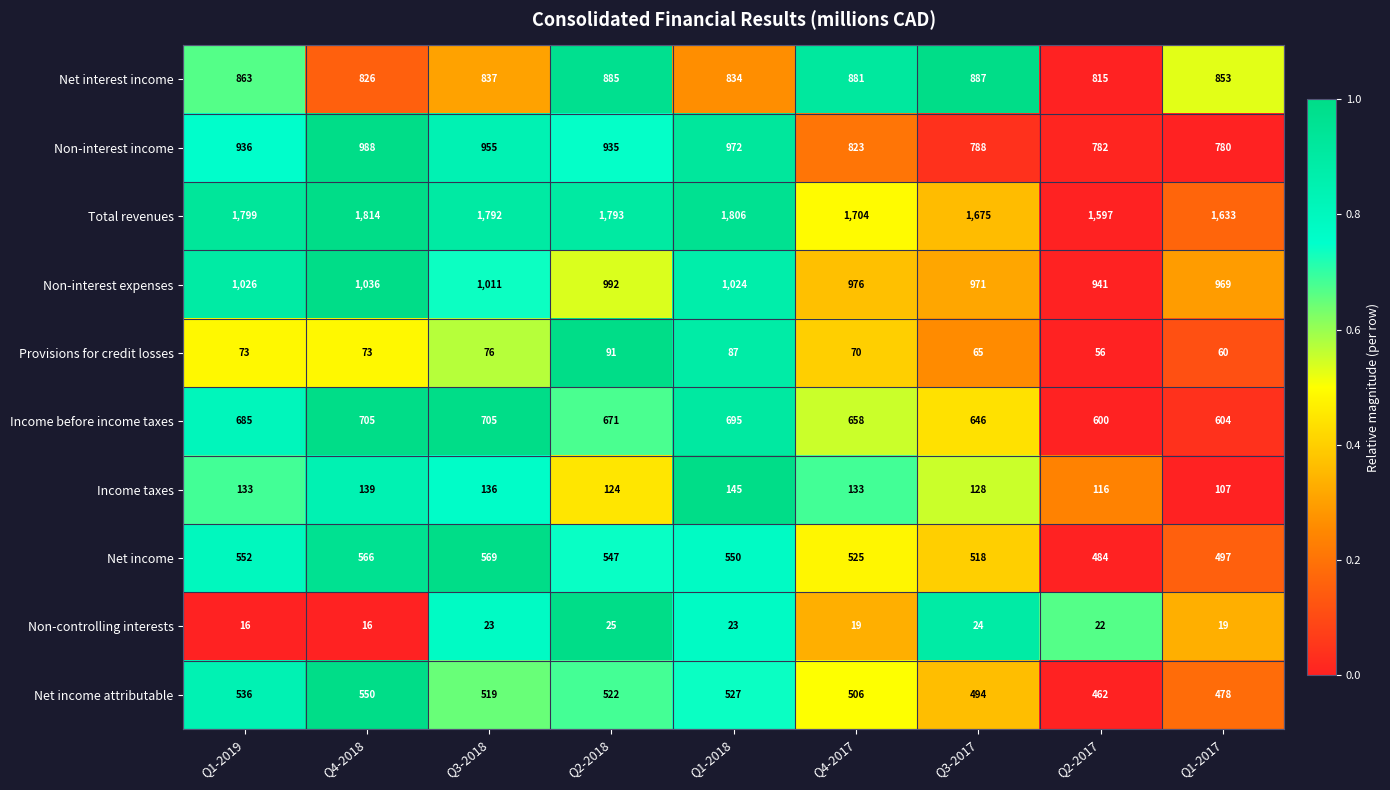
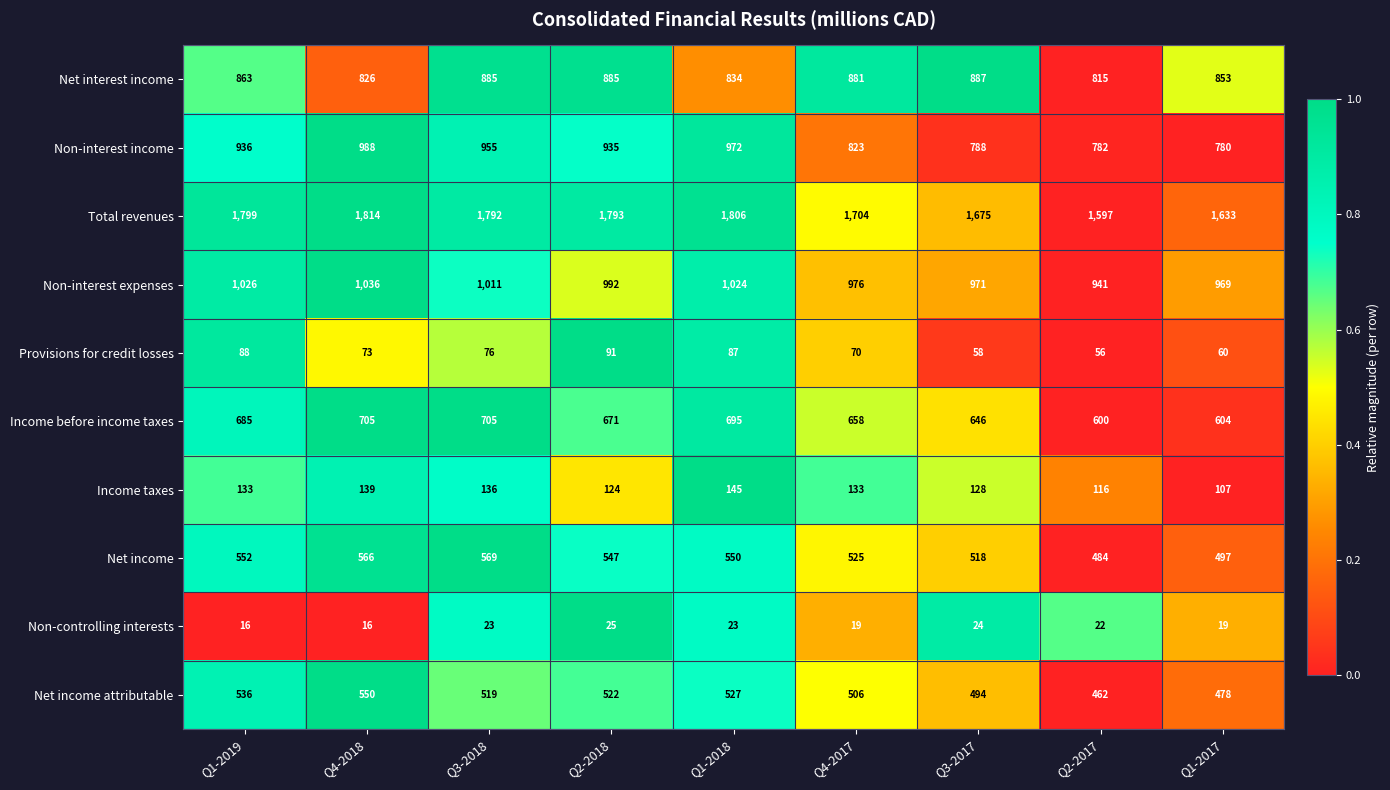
  {
    "Net interest income": {
      "Q1-2019": "863",
      "Q4-2018": "826",
-     "Q3-2018": "837",
+     "Q3-2018": "885",
      "Q2-2018": "885",
      "Q1-2018": "834",
      "Q4-2017": "881",
      "Q3-2017": "887",
      "Q2-2017": "815",
      "Q1-2017": "853"
    },
    "Non-interest income": {
      "Q1-2019": "936",
      "Q4-2018": "988",
      "Q3-2018": "955",
      "Q2-2018": "935",
      "Q1-2018": "972",
      "Q4-2017": "823",
      "Q3-2017": "788",
      "Q2-2017": "782",
      "Q1-2017": "780"
    },
    "Total revenues": {
      "Q1-2019": "1,799",
      "Q4-2018": "1,814",
      "Q3-2018": "1,792",
      "Q2-2018": "1,793",
      "Q1-2018": "1,806",
      "Q4-2017": "1,704",
      "Q3-2017": "1,675",
      "Q2-2017": "1,597",
      "Q1-2017": "1,633"
    },
    "Non-interest expenses": {
      "Q1-2019": "1,026",
      "Q4-2018": "1,036",
      "Q3-2018": "1,011",
      "Q2-2018": "992",
      "Q1-2018": "1,024",
      "Q4-2017": "976",
      "Q3-2017": "971",
      "Q2-2017": "941",
      "Q1-2017": "969"
    },
    "Provisions for credit losses": {
-     "Q1-2019": "73",
+     "Q1-2019": "88",
      "Q4-2018": "73",
      "Q3-2018": "76",
      "Q2-2018": "91",
      "Q1-2018": "87",
      "Q4-2017": "70",
-     "Q3-2017": "65",
+     "Q3-2017": "58",
      "Q2-2017": "56",
      "Q1-2017": "60"
    },
    "Income before income taxes": {
      "Q1-2019": "685",
      "Q4-2018": "705",
      "Q3-2018": "705",
      "Q2-2018": "671",
      "Q1-2018": "695",
      "Q4-2017": "658",
      "Q3-2017": "646",
      "Q2-2017": "600",
      "Q1-2017": "604"
    },
    "Income taxes": {
      "Q1-2019": "133",
      "Q4-2018": "139",
      "Q3-2018": "136",
      "Q2-2018": "124",
      "Q1-2018": "145",
      "Q4-2017": "133",
      "Q3-2017": "128",
      "Q2-2017": "116",
      "Q1-2017": "107"
    },
    "Net income": {
      "Q1-2019": "552",
      "Q4-2018": "566",
      "Q3-2018": "569",
      "Q2-2018": "547",
      "Q1-2018": "550",
      "Q4-2017": "525",
      "Q3-2017": "518",
      "Q2-2017": "484",
      "Q1-2017": "497"
    },
    "Non-controlling interests": {
      "Q1-2019": "16",
      "Q4-2018": "16",
      "Q3-2018": "23",
      "Q2-2018": "25",
      "Q1-2018": "23",
      "Q4-2017": "19",
      "Q3-2017": "24",
      "Q2-2017": "22",
      "Q1-2017": "19"
    },
    "Net income attributable": {
      "Q1-2019": "536",
      "Q4-2018": "550",
      "Q3-2018": "519",
      "Q2-2018": "522",
      "Q1-2018": "527",
      "Q4-2017": "506",
      "Q3-2017": "494",
      "Q2-2017": "462",
      "Q1-2017": "478"
    }
  }
